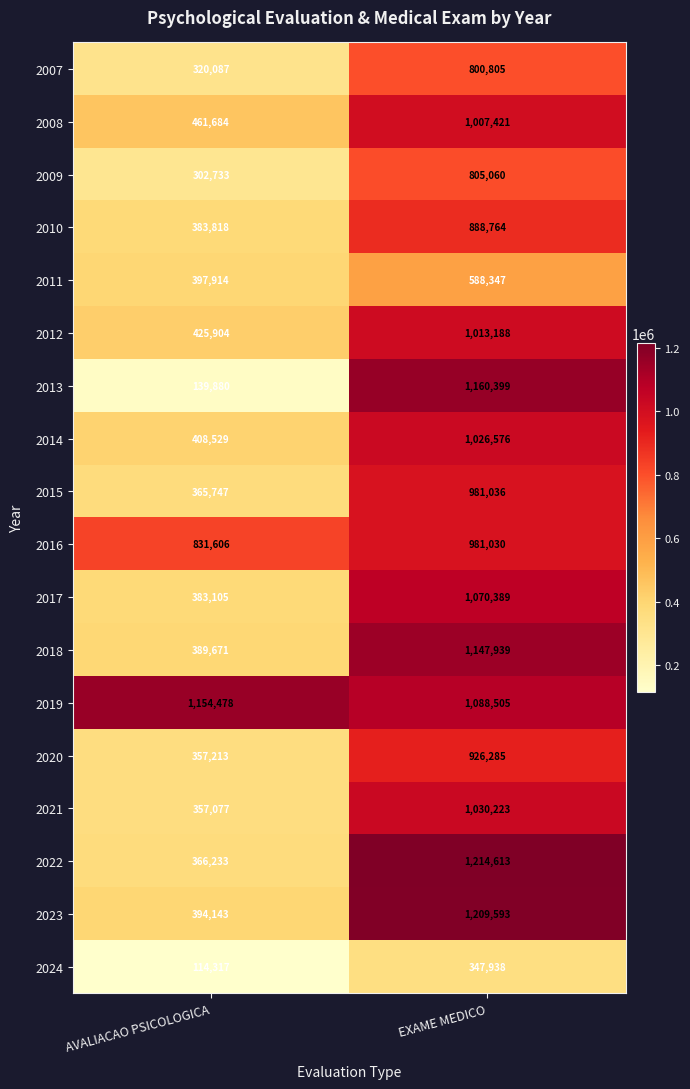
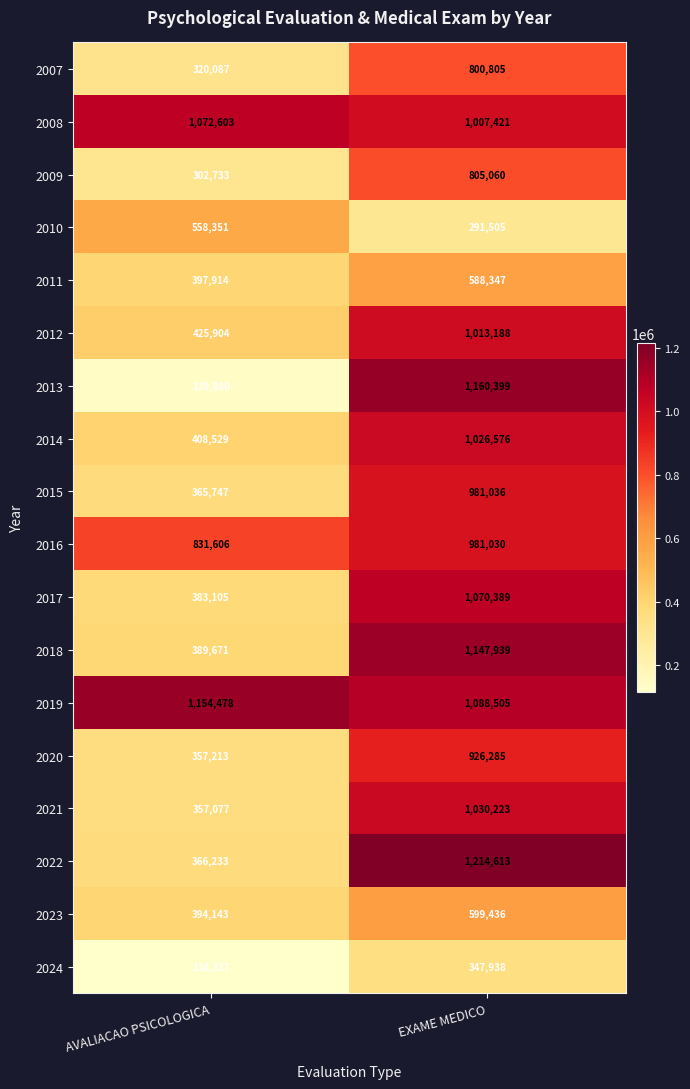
  {
    "2007": {
      "AVALIACAO PSICOLOGICA": "320,087",
      "EXAME MEDICO": "800,805"
    },
    "2008": {
-     "AVALIACAO PSICOLOGICA": "461,684",
+     "AVALIACAO PSICOLOGICA": "1,072,603",
      "EXAME MEDICO": "1,007,421"
    },
    "2009": {
      "AVALIACAO PSICOLOGICA": "302,733",
      "EXAME MEDICO": "805,060"
    },
    "2010": {
-     "AVALIACAO PSICOLOGICA": "383,818",
-     "EXAME MEDICO": "888,764"
+     "AVALIACAO PSICOLOGICA": "558,351",
+     "EXAME MEDICO": "291,505"
    },
    "2011": {
      "AVALIACAO PSICOLOGICA": "397,914",
      "EXAME MEDICO": "588,347"
    },
    "2012": {
      "AVALIACAO PSICOLOGICA": "425,904",
      "EXAME MEDICO": "1,013,188"
    },
    "2013": {
      "AVALIACAO PSICOLOGICA": "139,880",
      "EXAME MEDICO": "1,160,399"
    },
    "2014": {
      "AVALIACAO PSICOLOGICA": "408,529",
      "EXAME MEDICO": "1,026,576"
    },
    "2015": {
      "AVALIACAO PSICOLOGICA": "365,747",
      "EXAME MEDICO": "981,036"
    },
    "2016": {
      "AVALIACAO PSICOLOGICA": "831,606",
      "EXAME MEDICO": "981,030"
    },
    "2017": {
      "AVALIACAO PSICOLOGICA": "383,105",
      "EXAME MEDICO": "1,070,389"
    },
    "2018": {
      "AVALIACAO PSICOLOGICA": "389,671",
      "EXAME MEDICO": "1,147,939"
    },
    "2019": {
      "AVALIACAO PSICOLOGICA": "1,154,478",
      "EXAME MEDICO": "1,088,505"
    },
    "2020": {
      "AVALIACAO PSICOLOGICA": "357,213",
      "EXAME MEDICO": "926,285"
    },
    "2021": {
      "AVALIACAO PSICOLOGICA": "357,077",
      "EXAME MEDICO": "1,030,223"
    },
    "2022": {
      "AVALIACAO PSICOLOGICA": "366,233",
      "EXAME MEDICO": "1,214,613"
    },
    "2023": {
      "AVALIACAO PSICOLOGICA": "394,143",
-     "EXAME MEDICO": "1,209,593"
+     "EXAME MEDICO": "599,436"
    },
    "2024": {
      "AVALIACAO PSICOLOGICA": "114,317",
      "EXAME MEDICO": "347,938"
    }
  }
